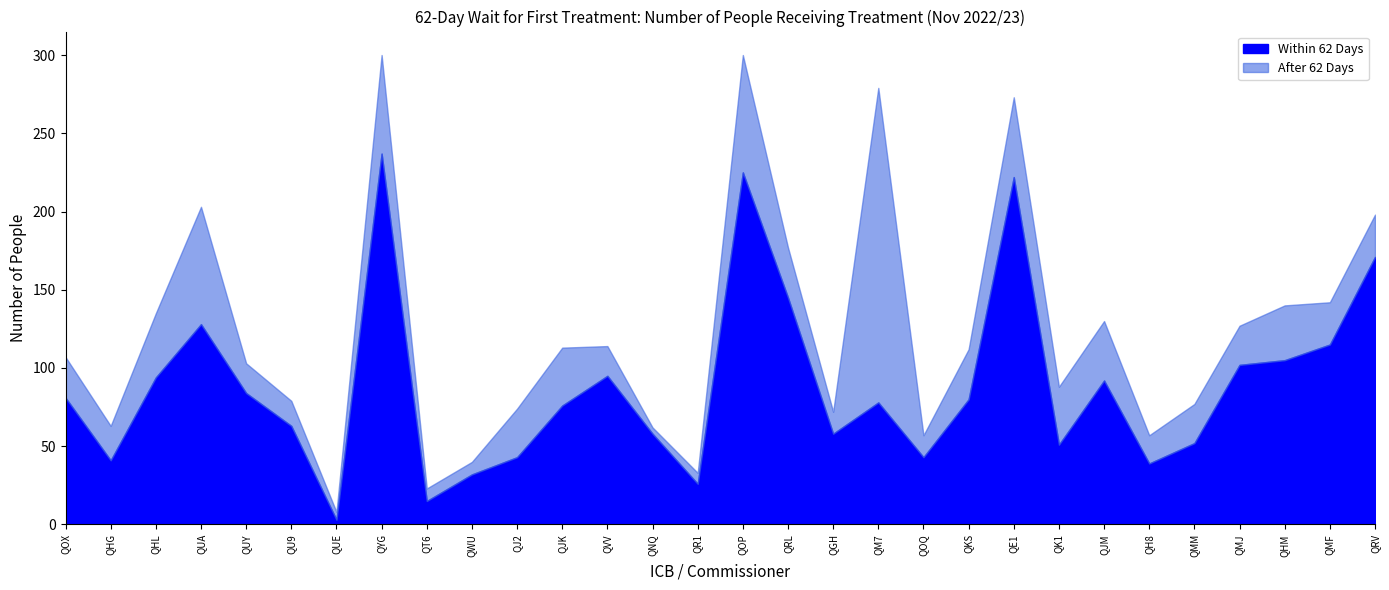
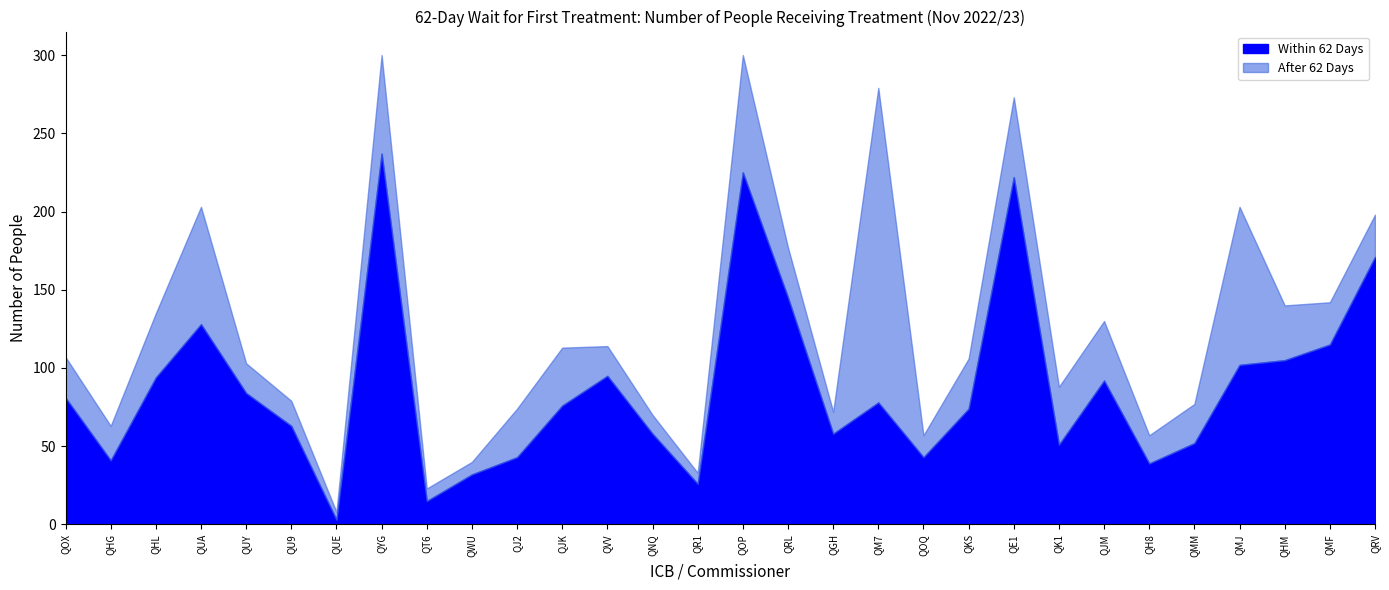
  {
    "Within 62 Days": {
      "QOX": 81,
      "QHG": 41,
      "QHL": 94,
      "QUA": 128,
      "QUY": 84,
      "QU9": 63,
      "QUE": 3,
      "QYG": 237,
      "QT6": 15,
      "QWU": 32,
      "QJ2": 43,
      "QJK": 76,
      "QVV": 95,
      "QNQ": 58,
      "QR1": 26,
      "QOP": 225,
      "QRL": 145,
      "QGH": 58,
      "QM7": 78,
      "QOQ": 43,
-     "QKS": 80,
+     "QKS": 74,
      "QE1": 222,
      "QK1": 51,
      "QJM": 92,
      "QH8": 39,
      "QMM": 52,
      "QMJ": 102,
      "QHM": 105,
      "QMF": 115,
      "QRV": 171
    },
    "After 62 Days": {
      "QOX": 26,
      "QHG": 22,
      "QHL": 41,
      "QUA": 75,
      "QUY": 19,
      "QU9": 16,
      "QUE": 5,
      "QYG": 63,
      "QT6": 8,
      "QWU": 8,
      "QJ2": 31,
      "QJK": 37,
      "QVV": 19,
-     "QNQ": 4,
+     "QNQ": 12,
      "QR1": 7,
      "QOP": 75,
      "QRL": 32,
      "QGH": 14,
      "QM7": 201,
      "QOQ": 14,
      "QKS": 32,
      "QE1": 51,
      "QK1": 37,
      "QJM": 38,
      "QH8": 18,
      "QMM": 25,
-     "QMJ": 25,
+     "QMJ": 101,
      "QHM": 35,
      "QMF": 27,
      "QRV": 27
    }
  }
